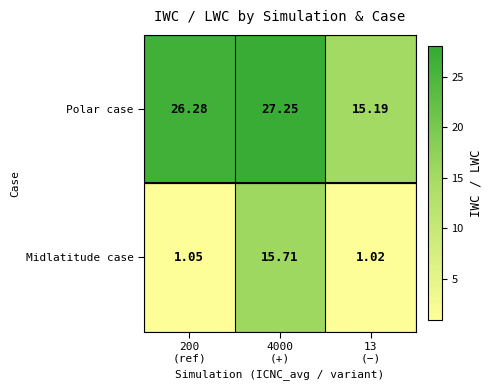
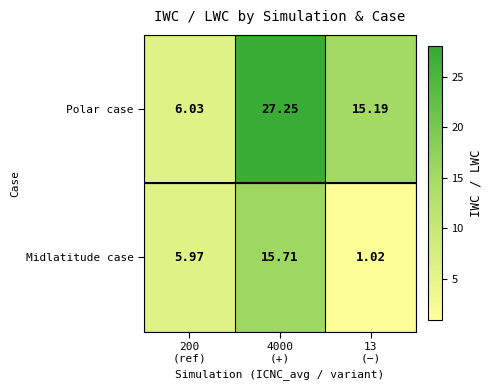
  {
    "Polar case": {
-     "200 (ref)": 26.28,
+     "200 (ref)": 6.03,
      "4000 (+)": 27.25,
      "13 (−)": 15.19
    },
    "Midlatitude case": {
-     "200 (ref)": 1.05,
+     "200 (ref)": 5.97,
      "4000 (+)": 15.71,
      "13 (−)": 1.02
    }
  }
